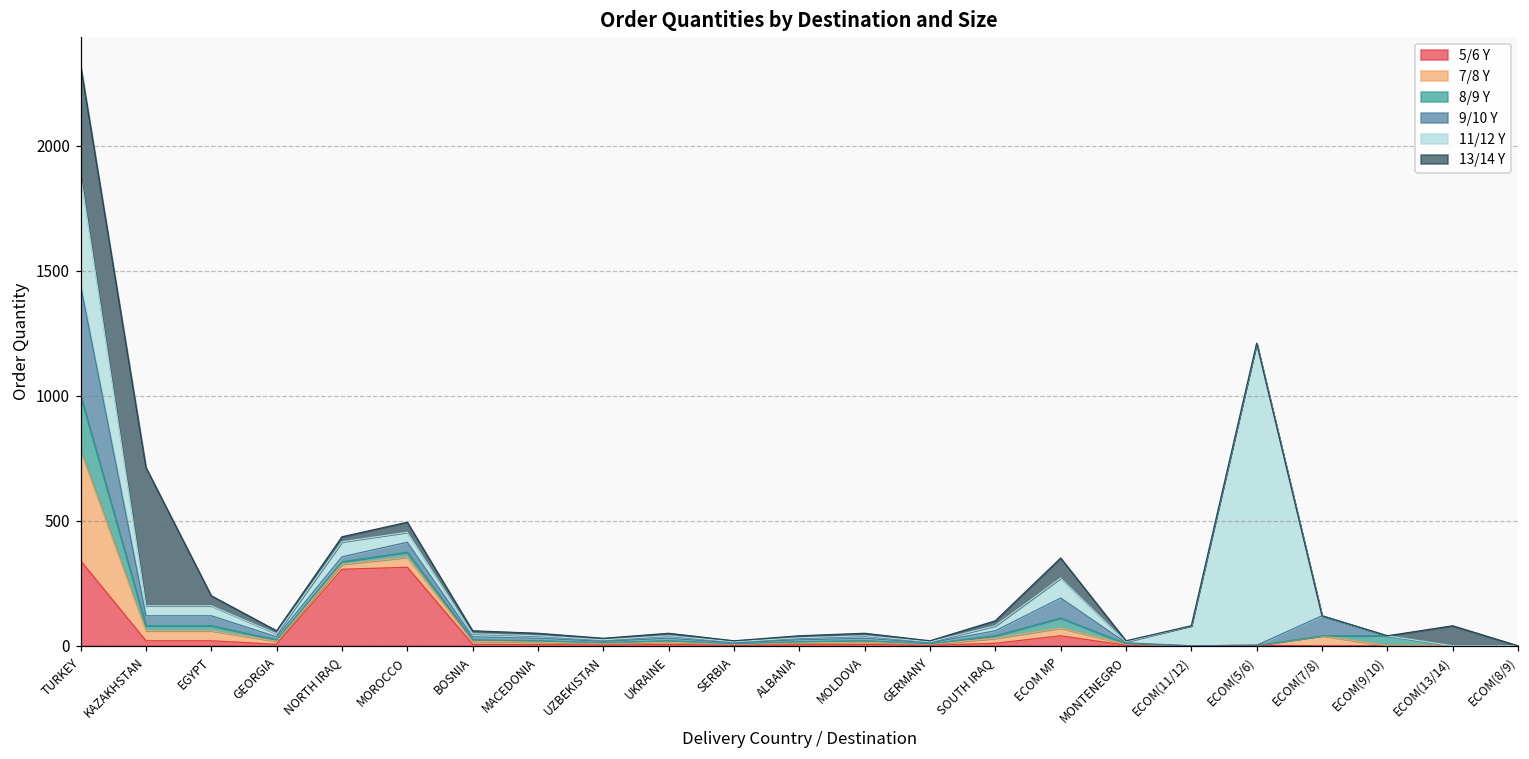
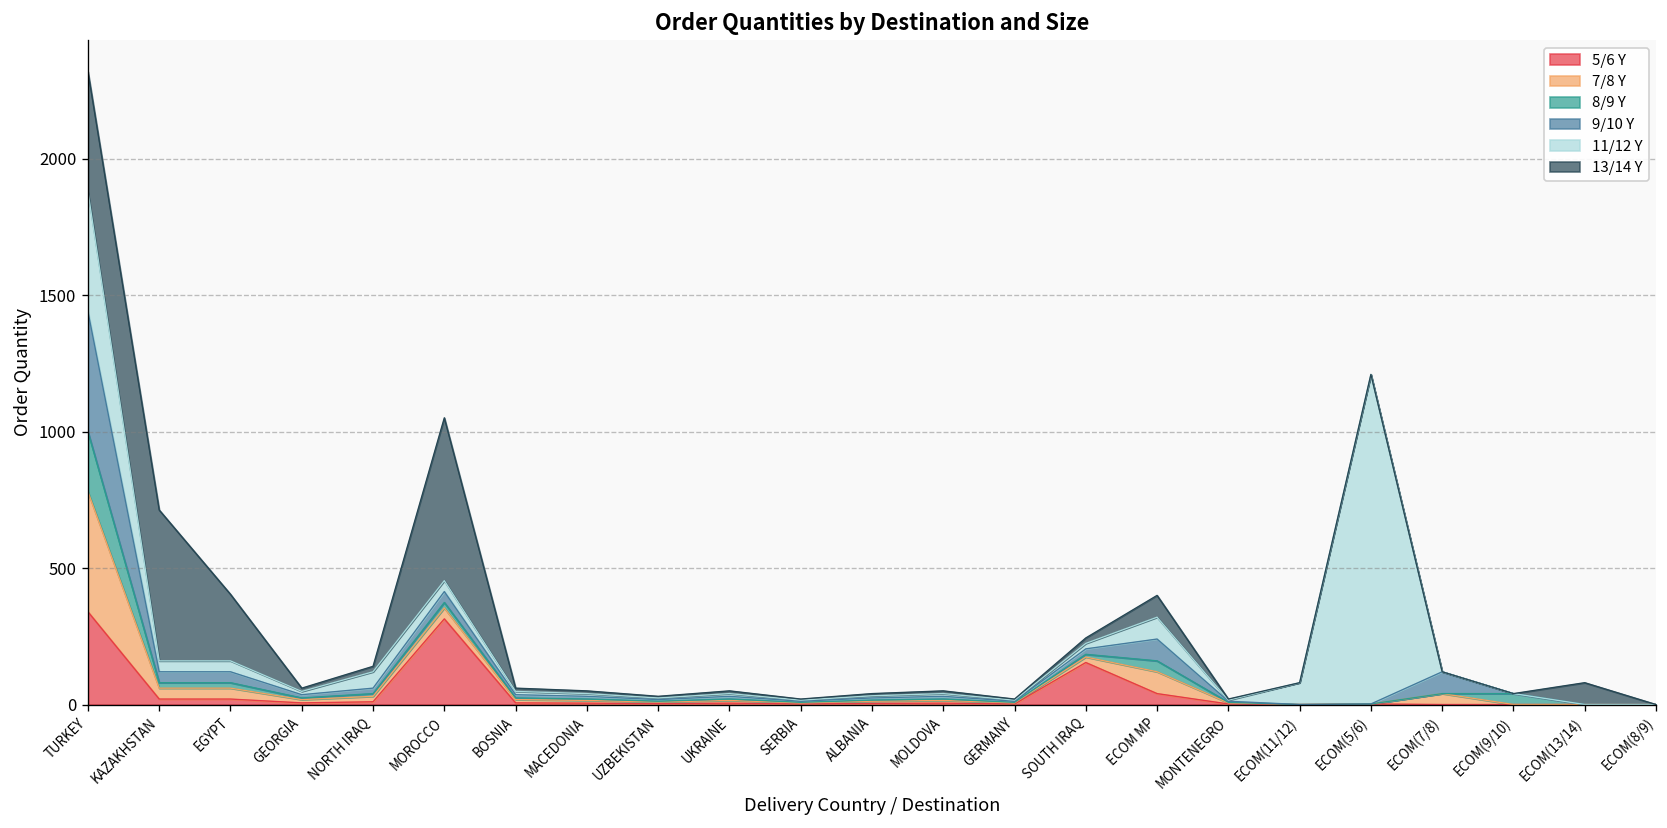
  {
    "5/6 Y": {
      "TURKEY": 340,
      "KAZAKHSTAN": 20,
      "EGYPT": 20,
      "GEORGIA": 10,
-     "NORTH IRAQ": 310,
+     "NORTH IRAQ": 10,
      "MOROCCO": 310,
      "BOSNIA": 10,
-     "SOUTH IRAQ": 10,
+     "SOUTH IRAQ": 150,
      "ECOM MP": 40,
      "ECOM(7/8)": 0
    },
    "7/8 Y": {
      "TURKEY": 440,
      "KAZAKHSTAN": 40,
      "EGYPT": 40,
      "MOROCCO": 40,
-     "ECOM MP": 30
+     "ECOM MP": 80
    },
    "11/12 Y": {
      "TURKEY": 440,
      "KAZAKHSTAN": 40,
      "EGYPT": 40,
      "GEORGIA": 10,
      "NORTH IRAQ": 60,
      "MOROCCO": 40,
      "BOSNIA": 10,
      "SOUTH IRAQ": 20,
      "ECOM MP": 80
    },
    "13/14 Y": {
      "TURKEY": 440,
      "KAZAKHSTAN": 550,
-     "EGYPT": 40,
+     "EGYPT": 240,
      "GEORGIA": 10,
      "NORTH IRAQ": 20,
-     "MOROCCO": 40,
+     "MOROCCO": 600,
      "BOSNIA": 10,
      "SOUTH IRAQ": 20,
      "ECOM MP": 80,
      "ECOM(13/14)": 80
    }
  }
